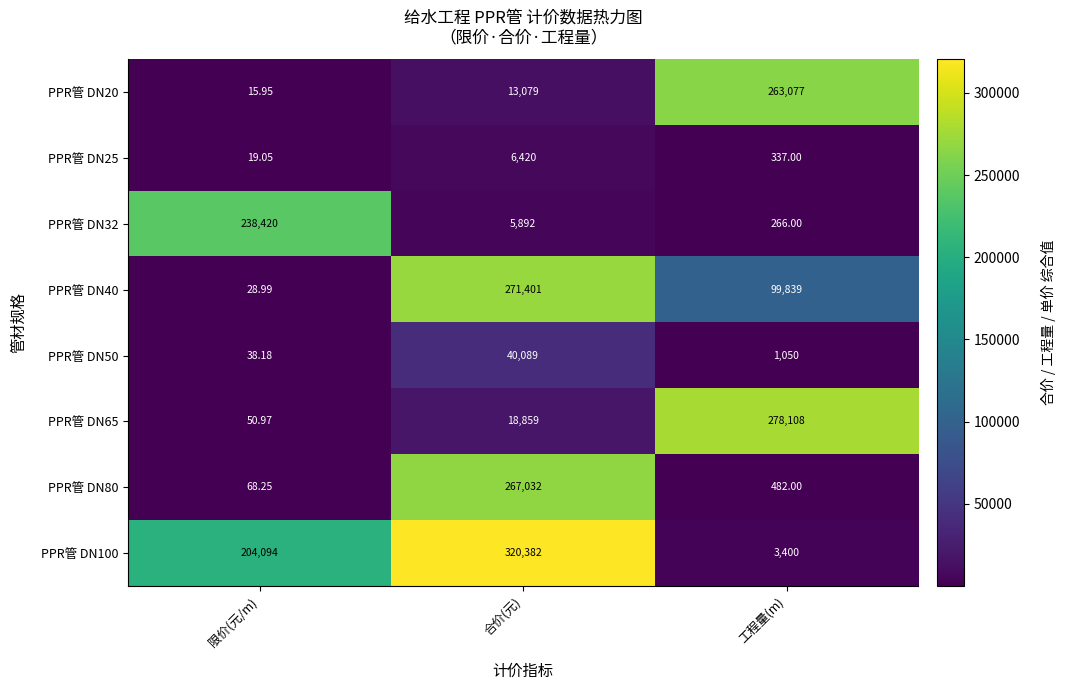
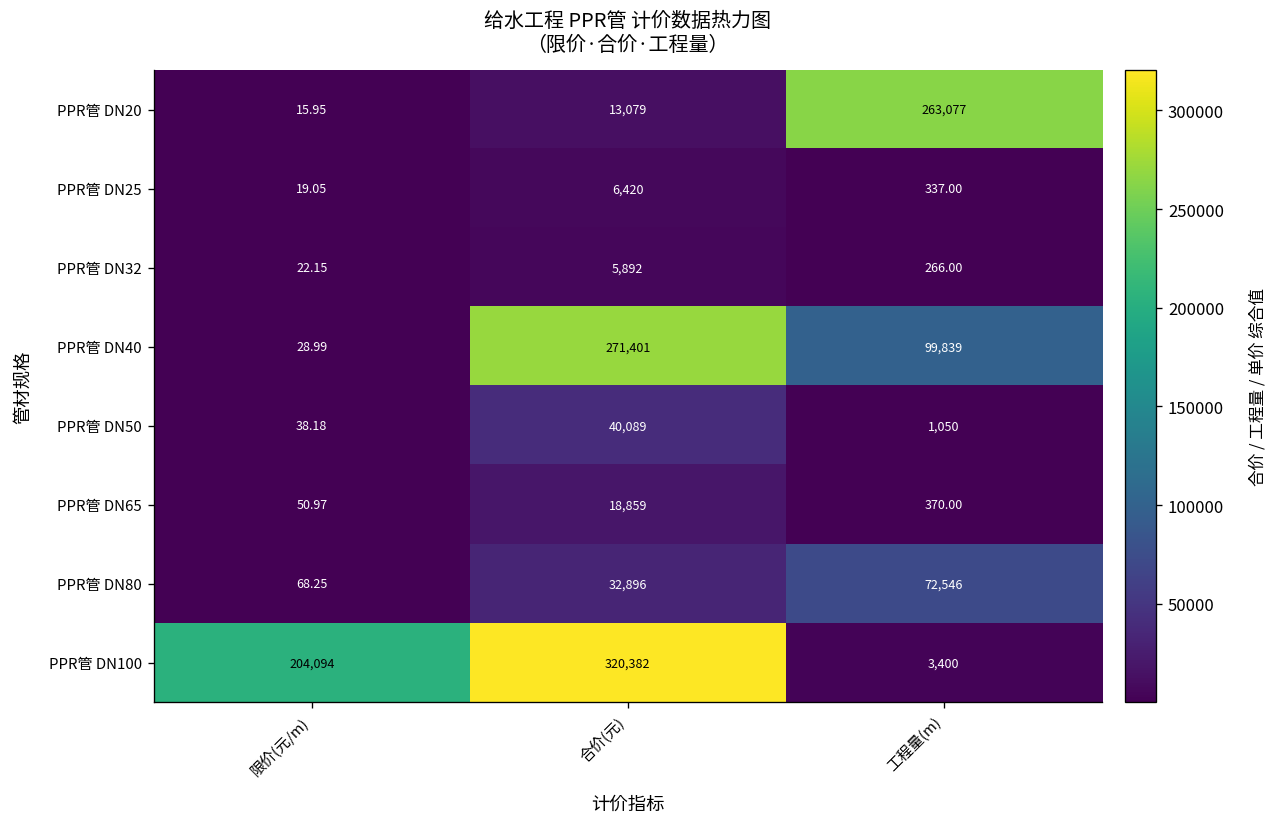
  {
    "PPR管 DN20": {
      "限价(元/m)": "15.95",
      "合价(元)": "13,079",
      "工程量(m)": "263,077"
    },
    "PPR管 DN25": {
      "限价(元/m)": "19.05",
      "合价(元)": "6,420",
      "工程量(m)": "337.00"
    },
    "PPR管 DN32": {
-     "限价(元/m)": "238,420",
+     "限价(元/m)": "22.15",
      "合价(元)": "5,892",
      "工程量(m)": "266.00"
    },
    "PPR管 DN40": {
      "限价(元/m)": "28.99",
      "合价(元)": "271,401",
      "工程量(m)": "99,839"
    },
    "PPR管 DN50": {
      "限价(元/m)": "38.18",
      "合价(元)": "40,089",
      "工程量(m)": "1,050"
    },
    "PPR管 DN65": {
      "限价(元/m)": "50.97",
      "合价(元)": "18,859",
-     "工程量(m)": "278,108"
+     "工程量(m)": "370.00"
    },
    "PPR管 DN80": {
      "限价(元/m)": "68.25",
-     "合价(元)": "267,032",
-     "工程量(m)": "482.00"
+     "合价(元)": "32,896",
+     "工程量(m)": "72,546"
    },
    "PPR管 DN100": {
      "限价(元/m)": "204,094",
      "合价(元)": "320,382",
      "工程量(m)": "3,400"
    }
  }
